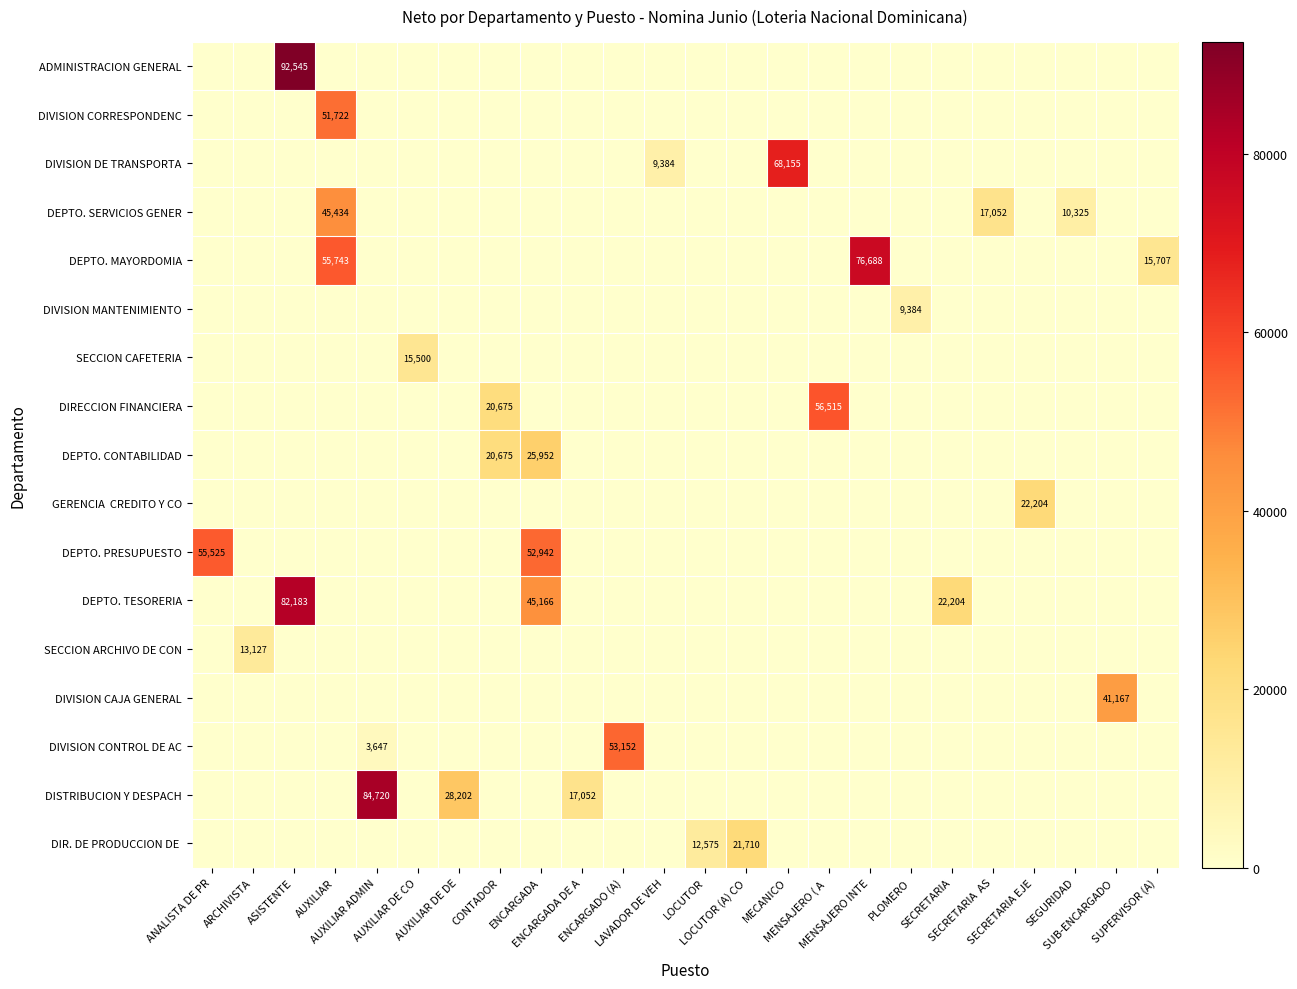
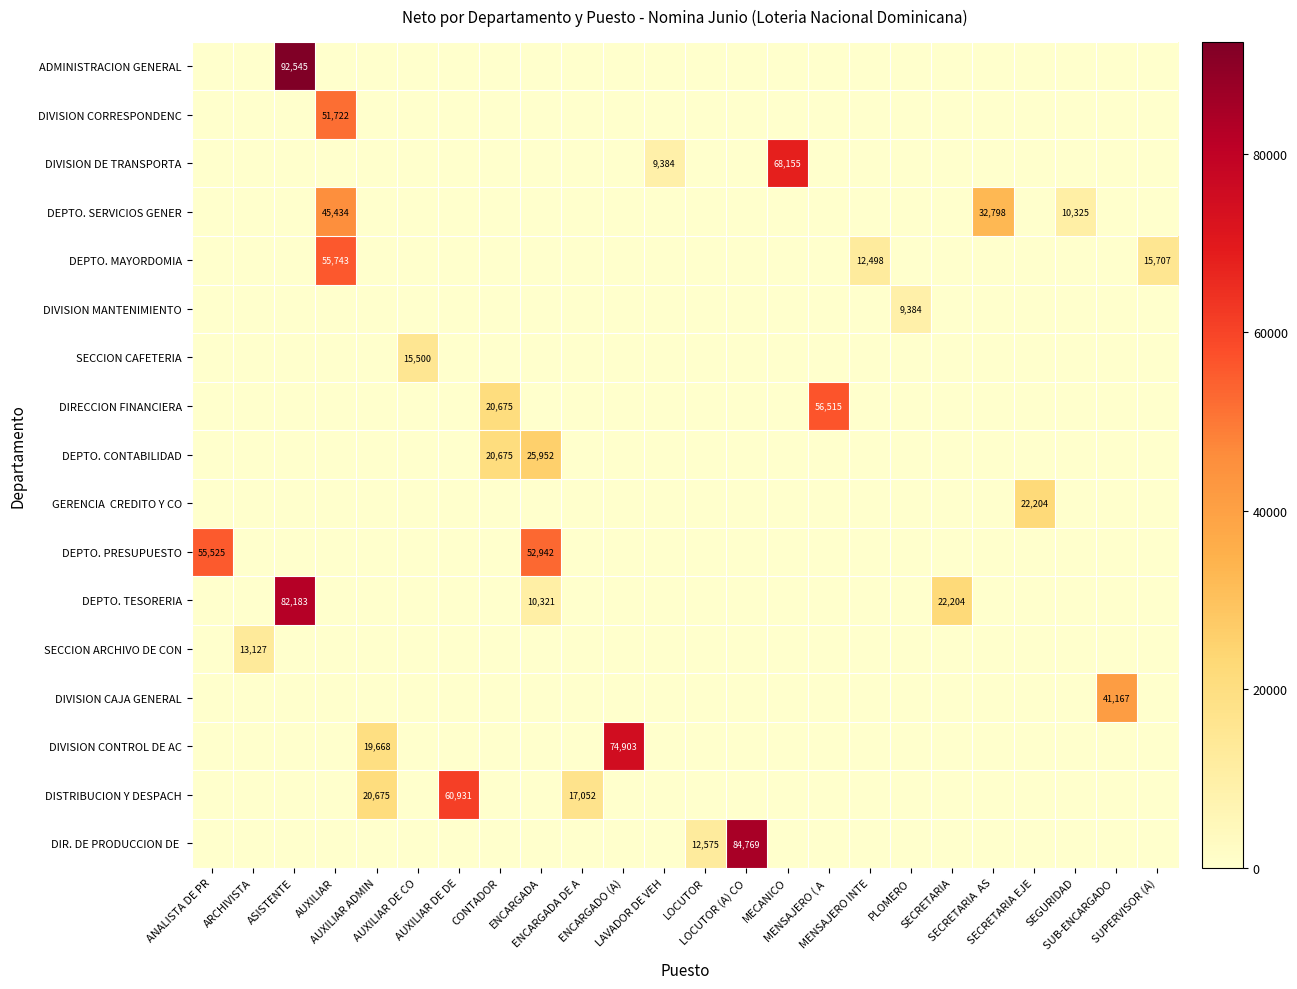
  {
    "ADMINISTRACION GENERAL": {
      "ASISTENTE": "92,545"
    },
    "DIVISION CORRESPONDENC": {
      "AUXILIAR": "51,722"
    },
    "DIVISION DE TRANSPORTA": {
      "LAVADOR DE VEH": "9,384",
      "MECANICO": "68,155"
    },
    "DEPTO. SERVICIOS GENER": {
      "AUXILIAR": "45,434",
-     "SECRETARIA AS": "17,052",
+     "SECRETARIA AS": "32,798",
      "SEGURIDAD": "10,325"
    },
    "DEPTO. MAYORDOMIA": {
      "AUXILIAR": "55,743",
-     "MENSAJERO INTE": "76,688",
+     "MENSAJERO INTE": "12,498",
      "SUPERVISOR (A)": "15,707"
    },
    "DIVISION MANTENIMIENTO": {
      "PLOMERO": "9,384"
    },
    "SECCION CAFETERIA": {
      "AUXILIAR DE CO": "15,500"
    },
    "DIRECCION FINANCIERA": {
      "CONTADOR": "20,675",
      "MENSAJERO ( A": "56,515"
    },
    "DEPTO. CONTABILIDAD": {
      "CONTADOR": "20,675",
      "ENCARGADA": "25,952"
    },
    "GERENCIA CREDITO Y CO": {
      "SECRETARIA EJE": "22,204"
    },
    "DEPTO. PRESUPUESTO": {
      "ANALISTA DE PR": "55,525",
      "ENCARGADA": "52,942"
    },
    "DEPTO. TESORERIA": {
      "ASISTENTE": "82,183",
-     "ENCARGADA": "45,166",
+     "ENCARGADA": "10,321",
      "SECRETARIA": "22,204"
    },
    "SECCION ARCHIVO DE CON": {
      "ARCHIVISTA": "13,127"
    },
    "DIVISION CAJA GENERAL": {
      "SUB-ENCARGADO": "41,167"
    },
    "DIVISION CONTROL DE AC": {
-     "AUXILIAR ADMIN": "3,647",
-     "ENCARGADO (A)": "53,152"
+     "AUXILIAR ADMIN": "19,668",
+     "ENCARGADO (A)": "74,903"
    },
    "DISTRIBUCION Y DESPACH": {
-     "AUXILIAR ADMIN": "84,720",
-     "AUXILIAR DE DE": "28,202",
+     "AUXILIAR ADMIN": "20,675",
+     "AUXILIAR DE DE": "60,931",
      "ENCARGADA DE A": "17,052"
    },
    "DIR. DE PRODUCCION DE": {
      "LOCUTOR": "12,575",
-     "LOCUTOR (A) CO": "21,710"
+     "LOCUTOR (A) CO": "84,769"
    }
  }
